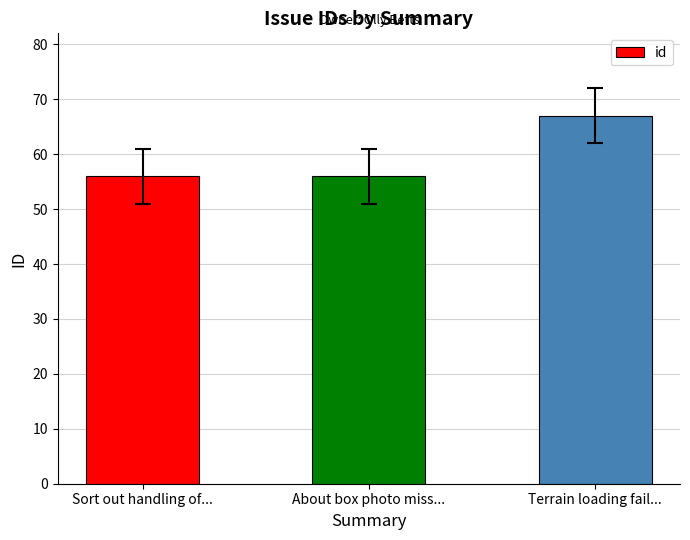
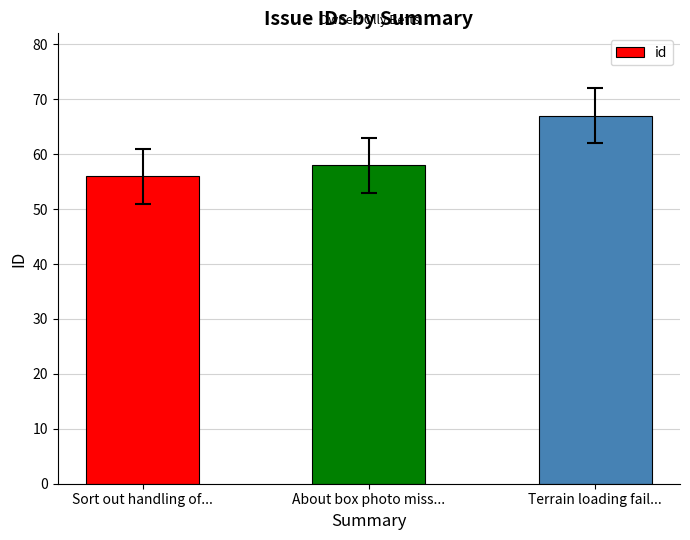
  {
    "id": {
      "Sort out handling of...": 56,
-     "About box photo miss...": 56,
+     "About box photo miss...": 58,
      "Terrain loading fail...": 67
    }
  }
